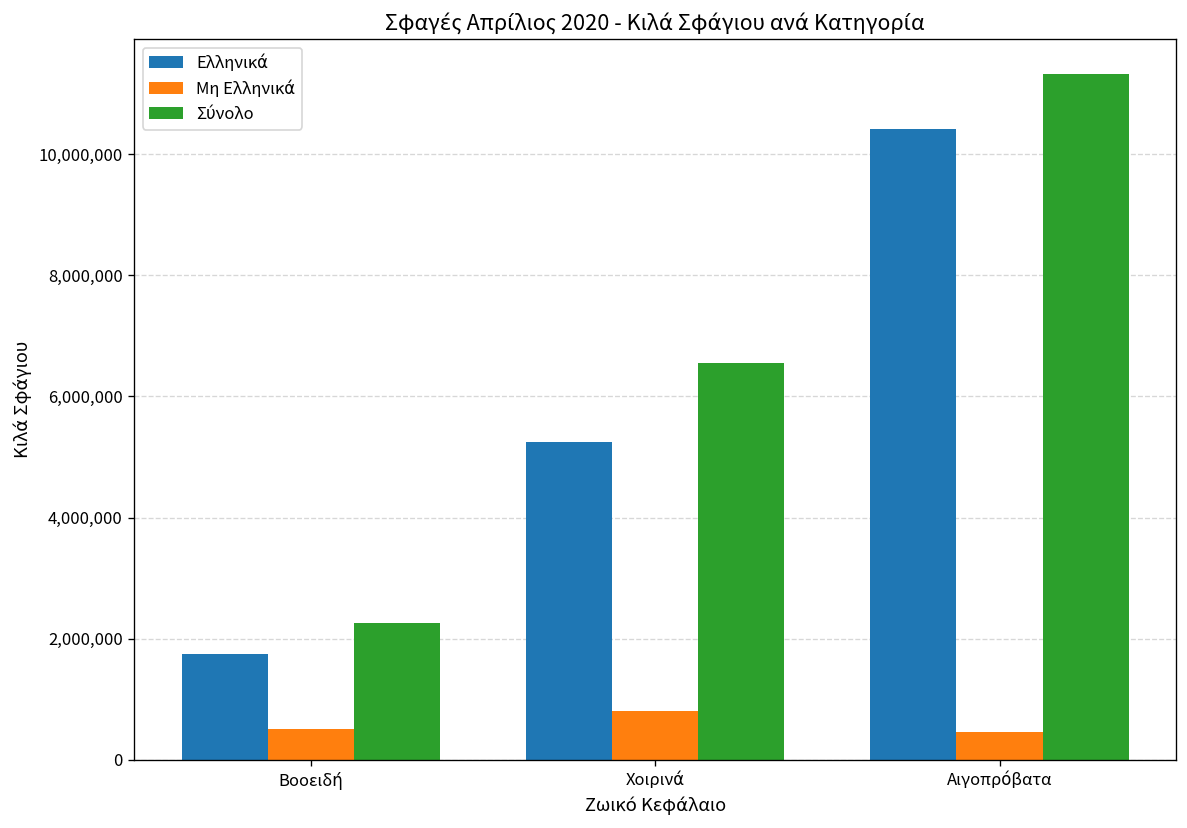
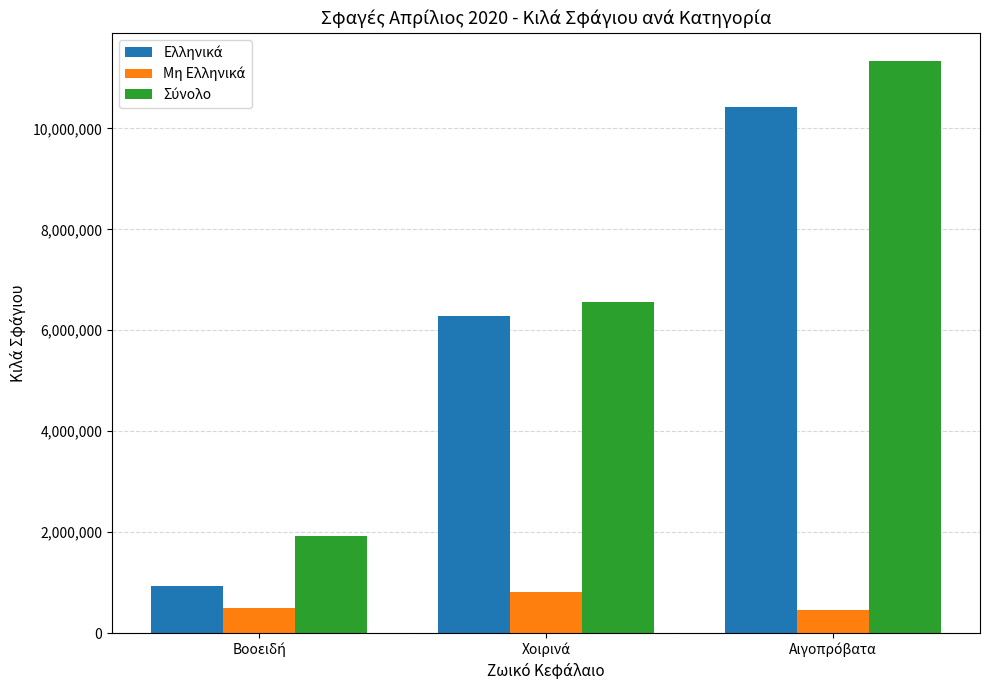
  {
    "Ελληνικά": {
-     "Βοοειδή": "1,700,000",
-     "Χοιρινά": "5,200,000",
+     "Βοοειδή": "900,000",
+     "Χοιρινά": "6,300,000",
      "Αιγοπρόβατα": "10,400,000"
    },
    "Μη Ελληνικά": {
      "Βοοειδή": "500,000",
      "Χοιρινά": "800,000",
      "Αιγοπρόβατα": "500,000"
    },
    "Σύνολο": {
-     "Βοοειδή": "2,300,000",
+     "Βοοειδή": "1,900,000",
      "Χοιρινά": "6,600,000",
      "Αιγοπρόβατα": "11,300,000"
    }
  }
